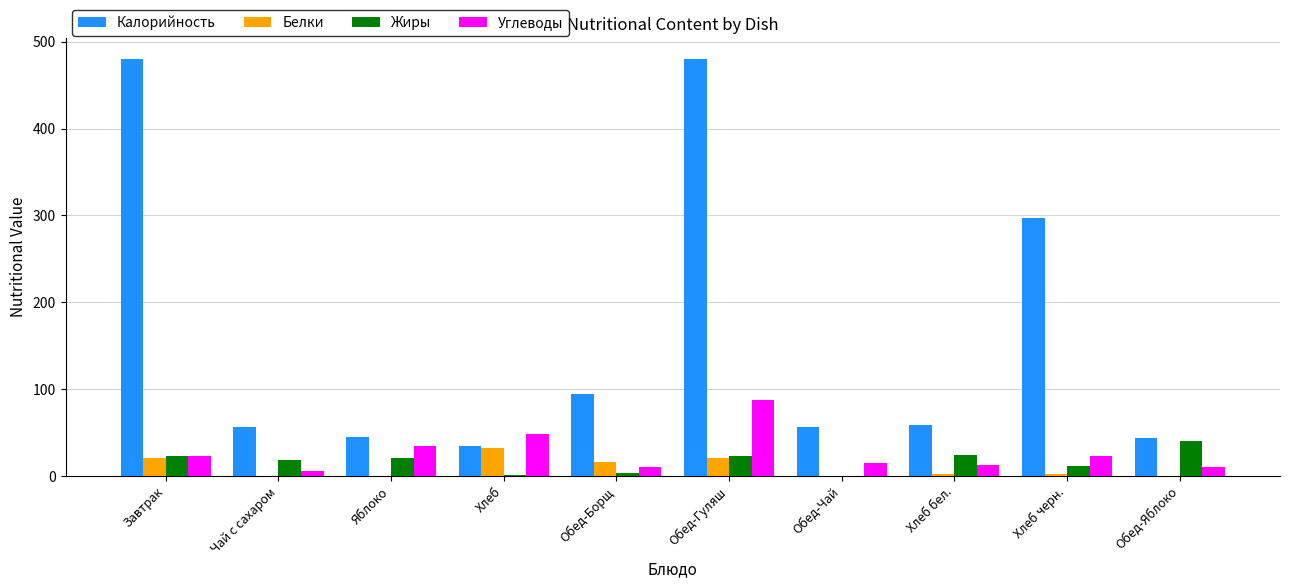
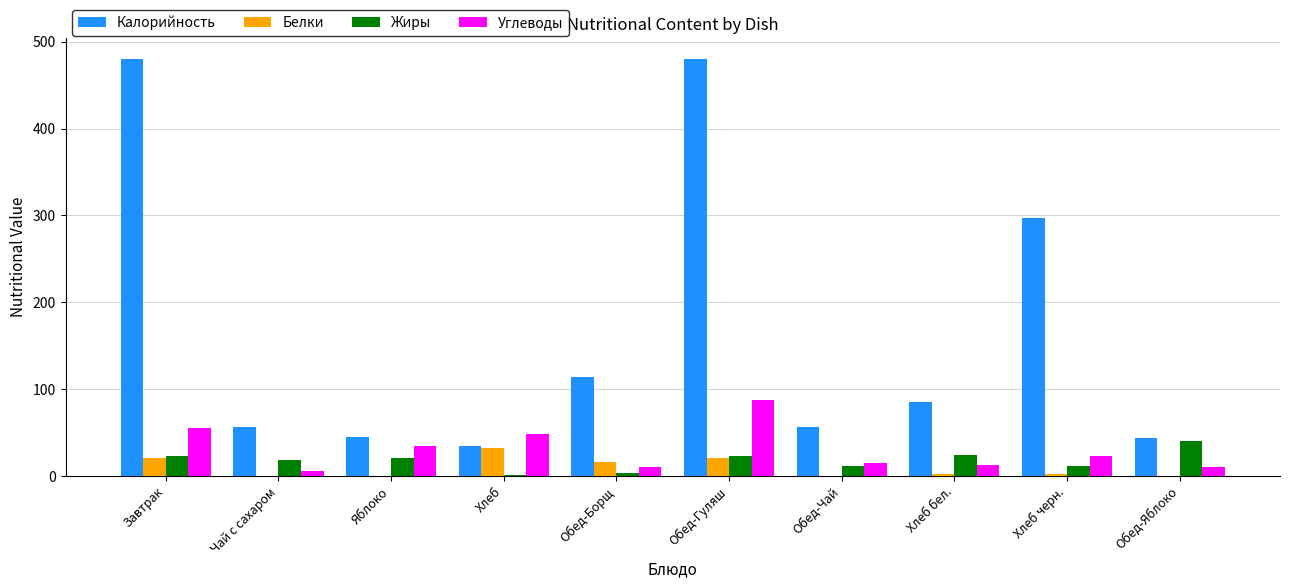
  {
    "Калорийность": {
      "Завтрак": 480,
      "Чай с сахаром": 60,
      "Яблоко": 40,
      "Хлеб": 30,
-     "Обед-Борщ": 90,
+     "Обед-Борщ": 110,
      "Обед-Гуляш": 480,
      "Обед-Чай": 60,
-     "Хлеб бел.": 60,
+     "Хлеб бел.": 90,
      "Хлеб черн.": 300,
      "Обед-Яблоко": 40
    },
    "Белки": {
      "Завтрак": 20,
      "Хлеб": 30,
      "Обед-Борщ": 20,
      "Обед-Гуляш": 20
    },
    "Жиры": {
      "Завтрак": 20,
      "Чай с сахаром": 20,
      "Яблоко": 20,
      "Обед-Борщ": 0,
      "Обед-Гуляш": 20,
-     "Обед-Чай": 0,
+     "Обед-Чай": 10,
      "Хлеб бел.": 20,
      "Хлеб черн.": 10,
      "Обед-Яблоко": 40
    },
    "Углеводы": {
-     "Завтрак": 20,
+     "Завтрак": 60,
      "Чай с сахаром": 10,
      "Яблоко": 30,
      "Хлеб": 50,
      "Обед-Борщ": 10,
      "Обед-Гуляш": 90,
      "Обед-Чай": 20,
      "Хлеб бел.": 10,
      "Хлеб черн.": 20,
      "Обед-Яблоко": 10
    }
  }
